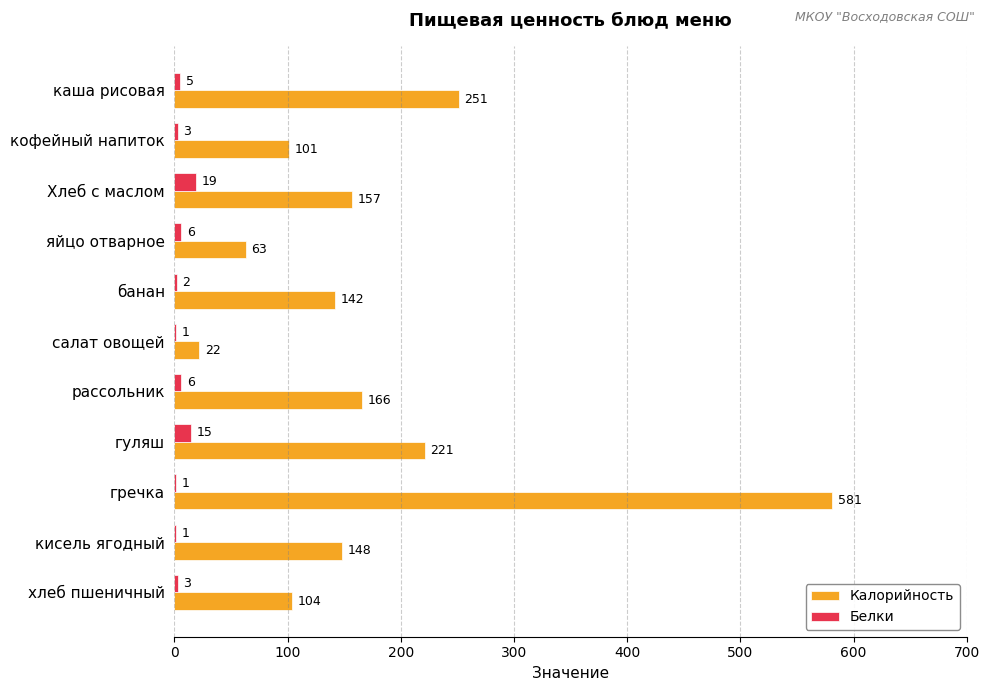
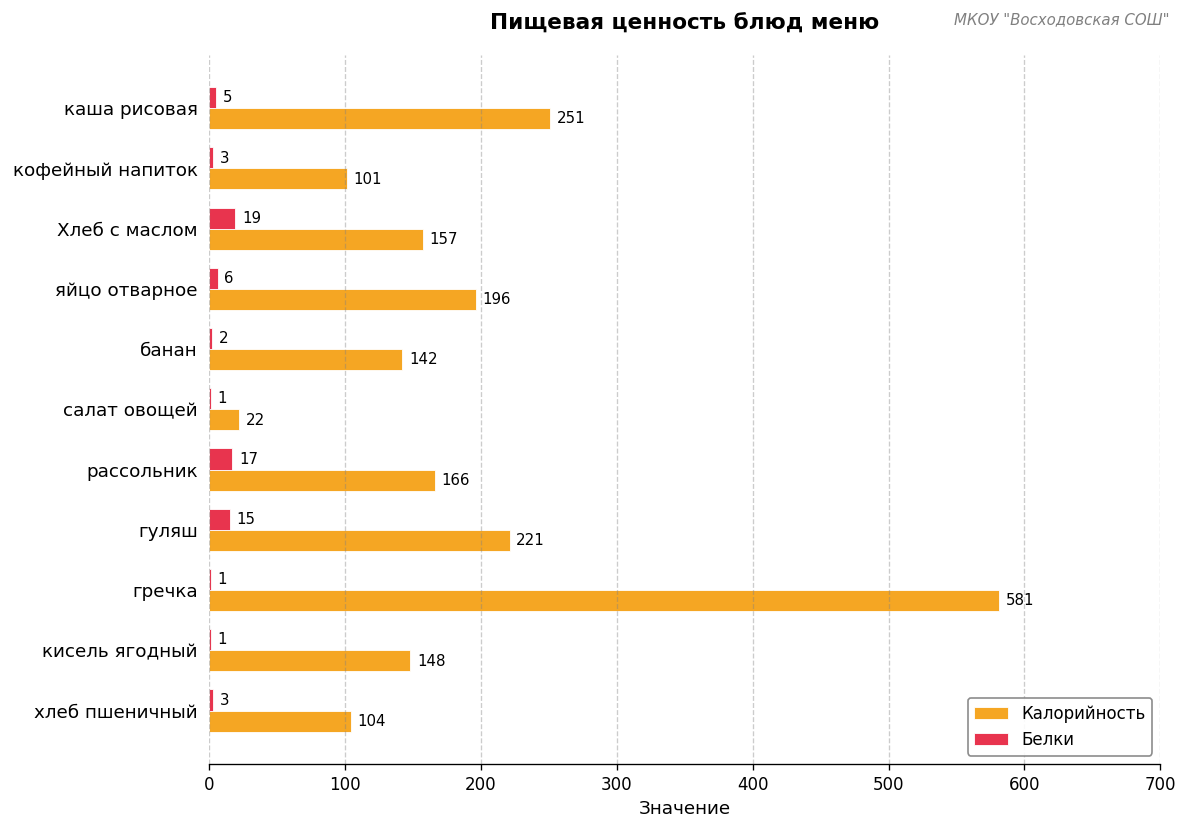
  {
    "Калорийность": {
      "каша рисовая": 251,
      "кофейный напиток": 101,
      "Хлеб с маслом": 157,
-     "яйцо отварное": 63,
+     "яйцо отварное": 196,
      "банан": 142,
      "салат овощей": 22,
      "рассольник": 166,
      "гуляш": 221,
      "гречка": 581,
      "кисель ягодный": 148,
      "хлеб пшеничный": 104
    },
    "Белки": {
      "каша рисовая": 5,
      "кофейный напиток": 3,
      "Хлеб с маслом": 19,
      "яйцо отварное": 6,
      "банан": 2,
      "салат овощей": 1,
-     "рассольник": 6,
+     "рассольник": 17,
      "гуляш": 15,
      "гречка": 1,
      "кисель ягодный": 1,
      "хлеб пшеничный": 3
    }
  }
